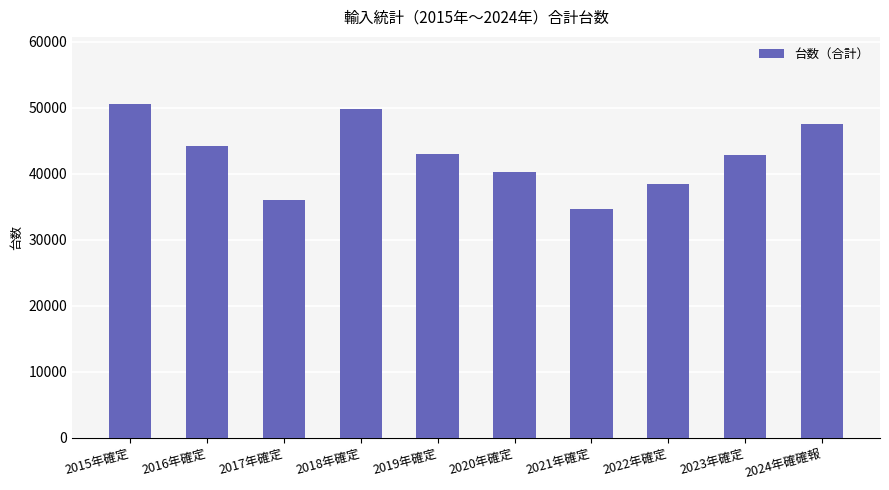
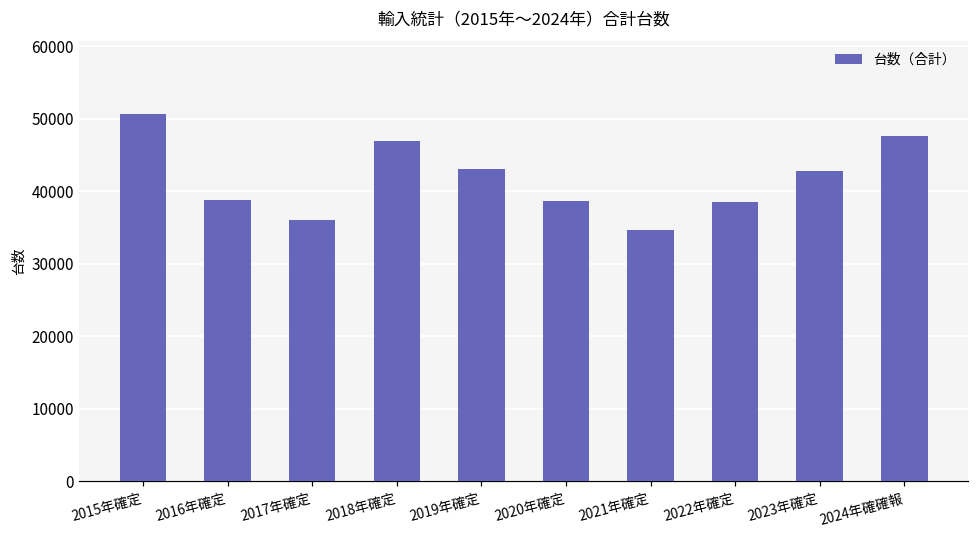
  {
    "2015年確定": 51000,
-   "2016年確定": 44000,
+   "2016年確定": 39000,
    "2017年確定": 36000,
-   "2018年確定": 50000,
+   "2018年確定": 47000,
    "2019年確定": 43000,
-   "2020年確定": 40000,
+   "2020年確定": 39000,
    "2021年確定": 35000,
    "2022年確定": 39000,
    "2023年確定": 43000,
    "2024年確確報": 48000
  }
